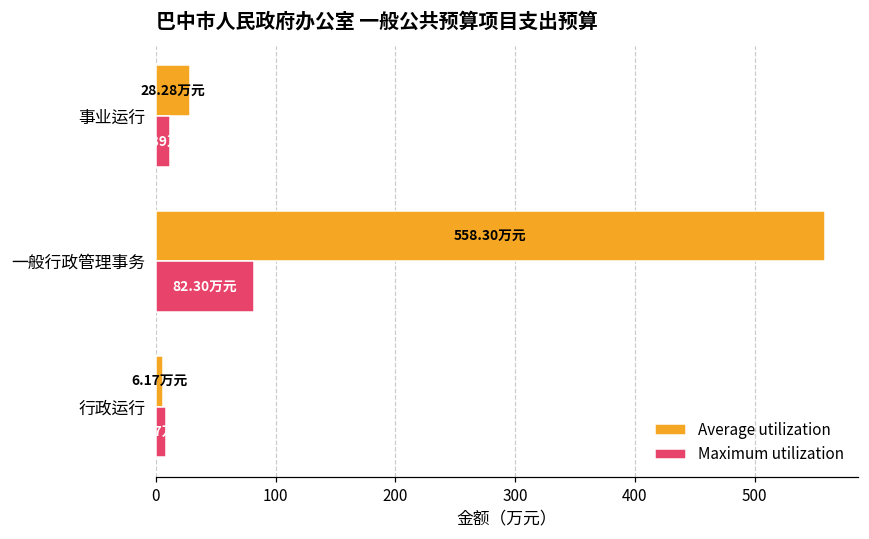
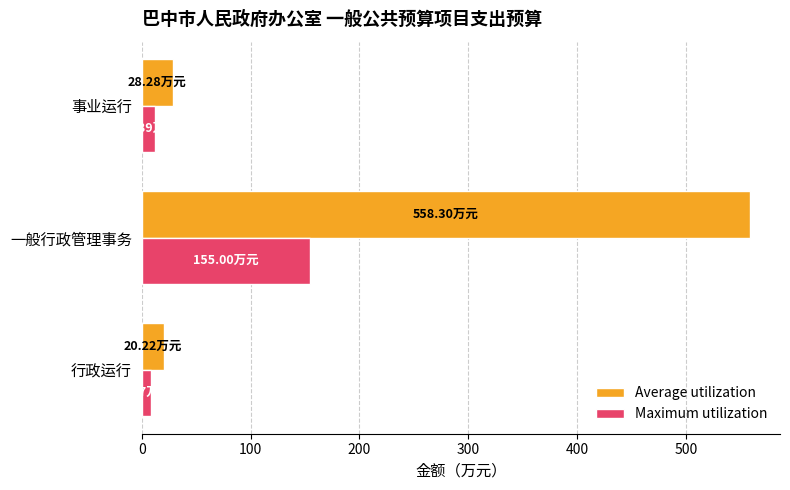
  {
    "Average utilization": {
      "事业运行": 28.28,
      "一般行政管理事务": 558.30,
-     "行政运行": 6.17
+     "行政运行": 20.22
    },
    "Maximum utilization": {
-     "一般行政管理事务": 82.30
+     "一般行政管理事务": 155.00
    }
  }
